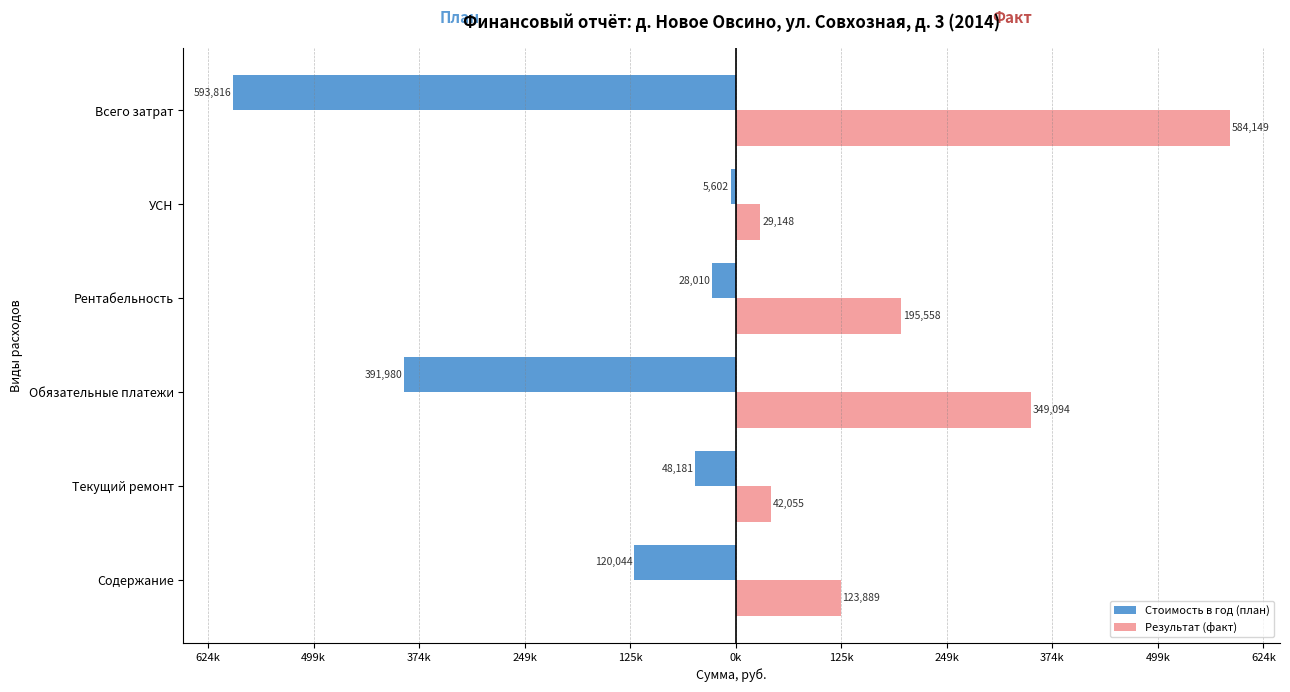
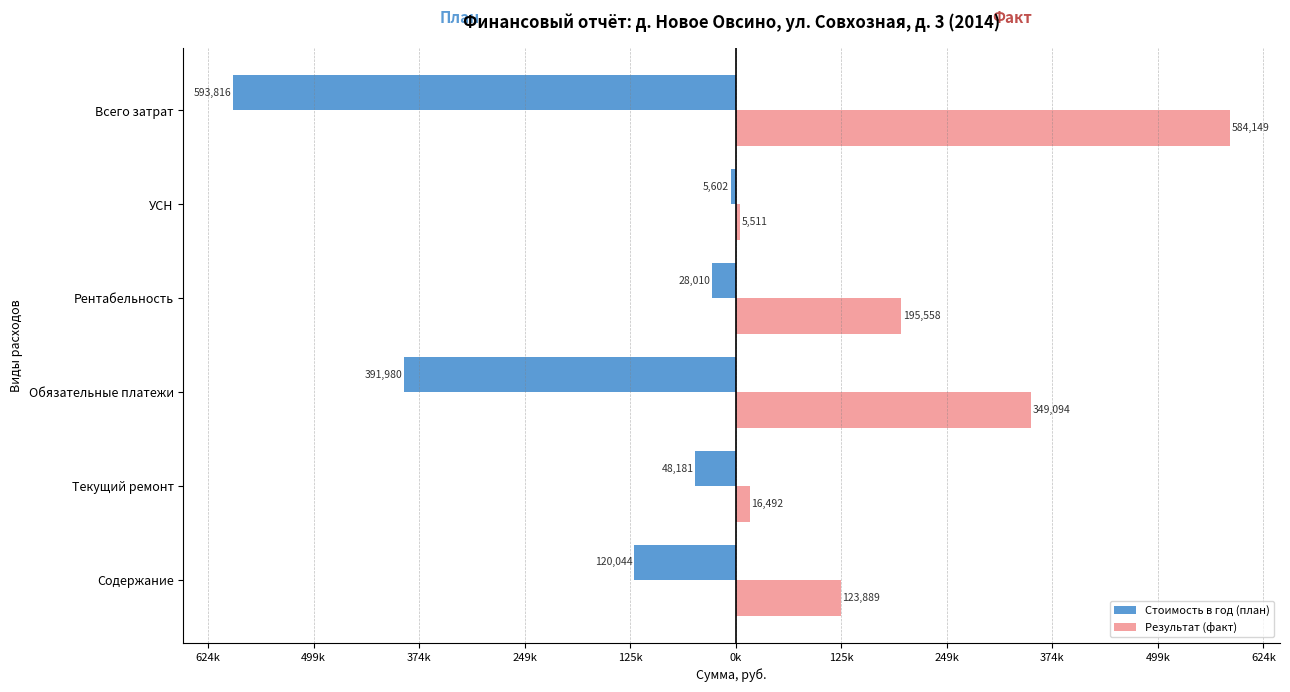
  {
    "Результат (факт)": {
      "Всего затрат": "584,149",
-     "УСН": "29,148",
+     "УСН": "5,511",
      "Рентабельность": "195,558",
      "Обязательные платежи": "349,094",
-     "Текущий ремонт": "42,055",
+     "Текущий ремонт": "16,492",
      "Содержание": "123,889"
    }
  }
